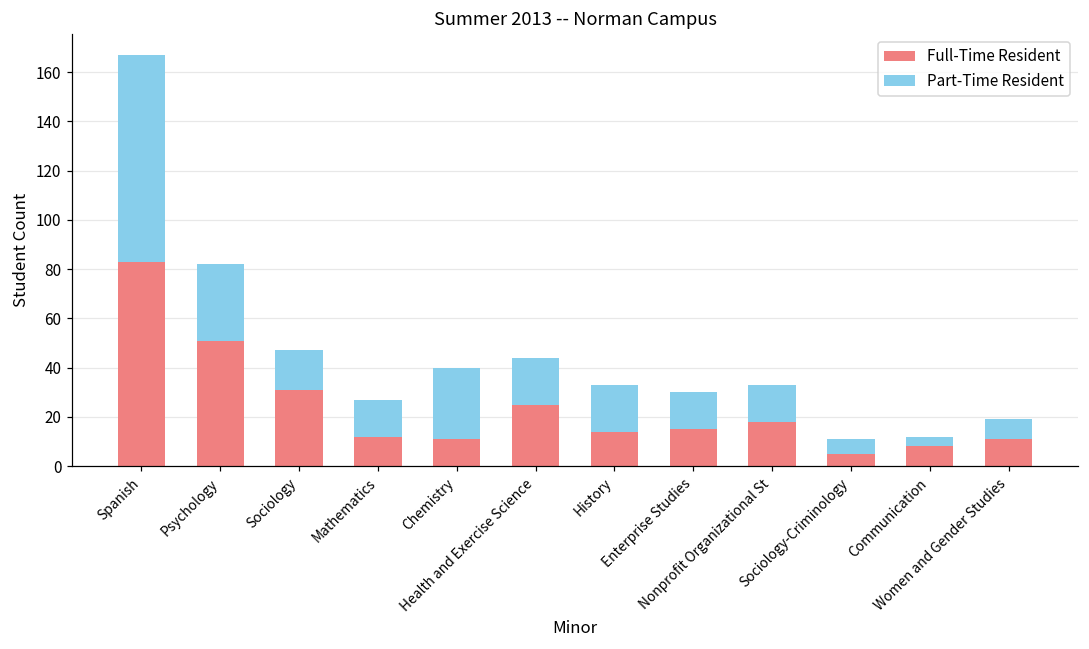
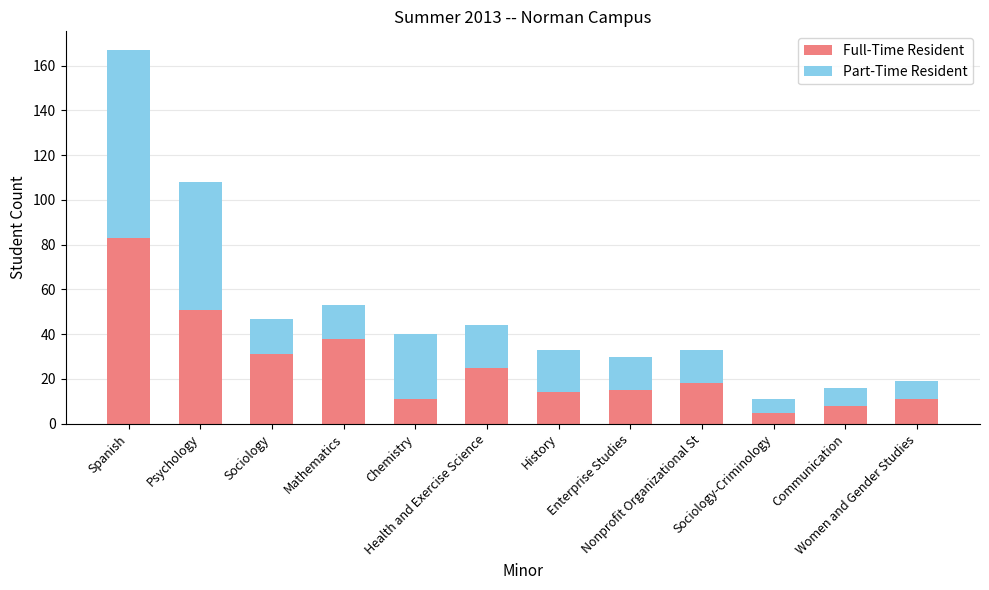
  {
    "Full-Time Resident": {
      "Spanish": 83,
      "Psychology": 51,
      "Sociology": 31,
-     "Mathematics": 12,
+     "Mathematics": 38,
      "Chemistry": 11,
      "Health and Exercise Science": 25,
      "History": 14,
      "Enterprise Studies": 15,
      "Nonprofit Organizational St": 18,
      "Sociology-Criminology": 5,
      "Communication": 8,
      "Women and Gender Studies": 11
    },
    "Part-Time Resident": {
      "Spanish": 84,
-     "Psychology": 31,
+     "Psychology": 57,
      "Sociology": 16,
      "Mathematics": 15,
      "Chemistry": 29,
      "Health and Exercise Science": 19,
      "History": 19,
      "Enterprise Studies": 15,
      "Nonprofit Organizational St": 15,
      "Sociology-Criminology": 6,
-     "Communication": 4,
+     "Communication": 8,
      "Women and Gender Studies": 8
    }
  }
